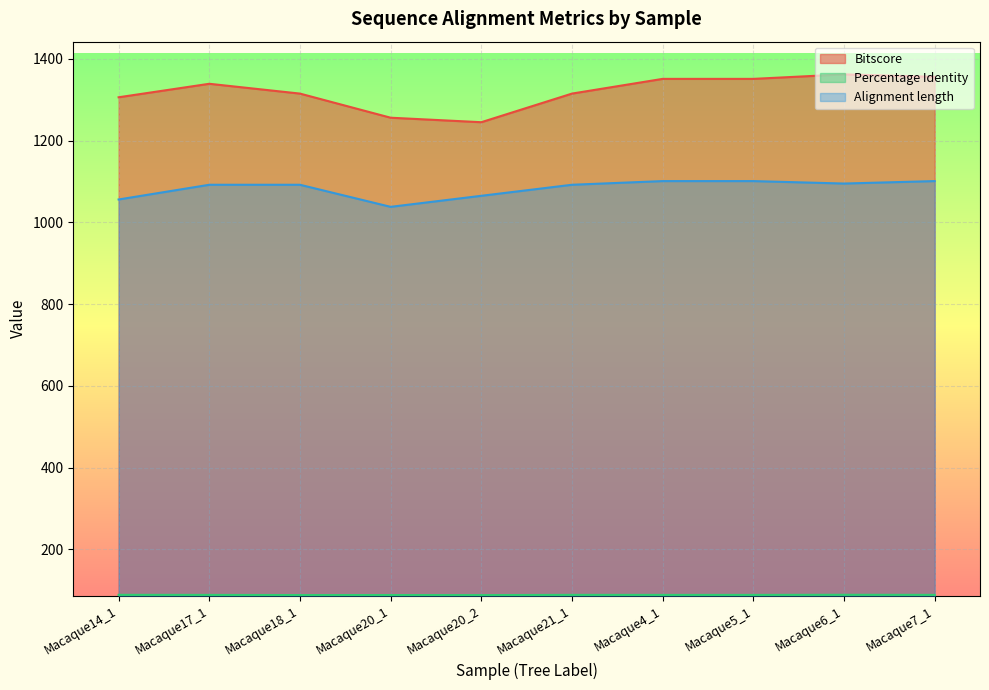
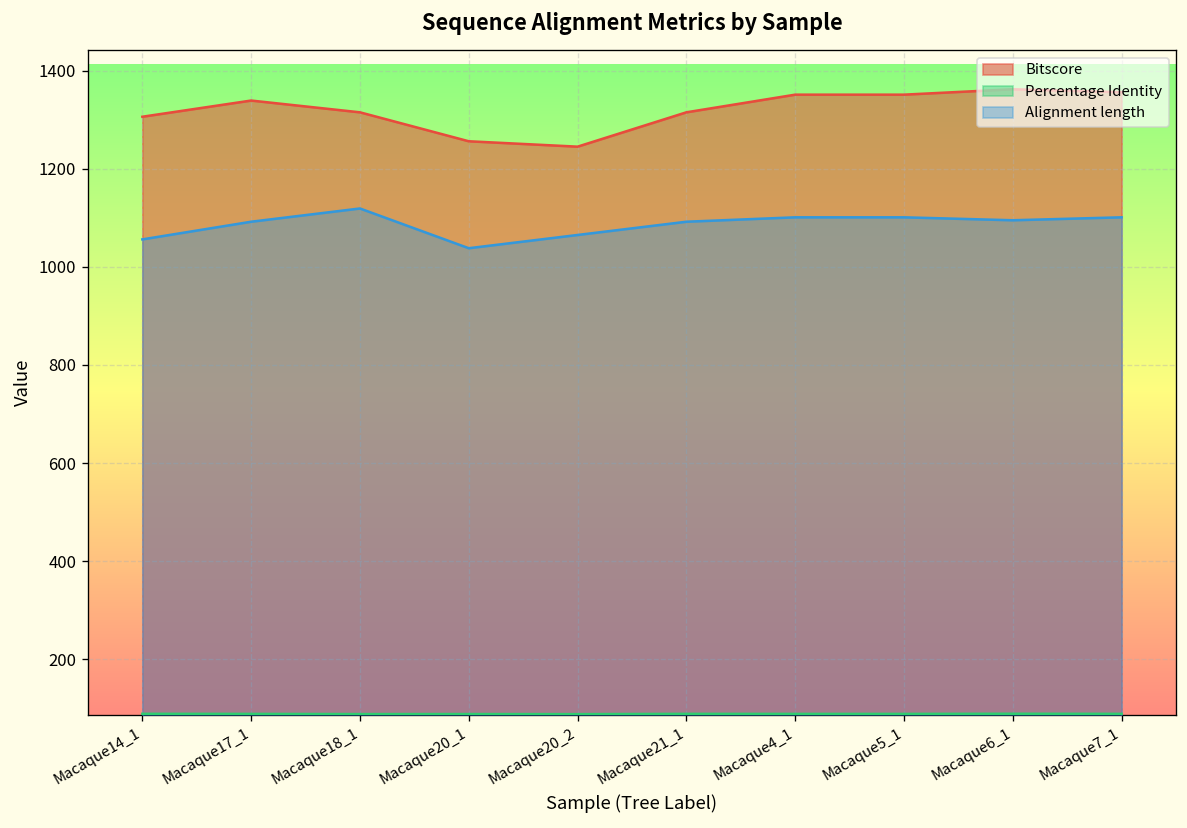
  {
    "Bitscore": {
      "Macaque14_1": 1310,
      "Macaque17_1": 1340,
      "Macaque18_1": 1320,
      "Macaque20_1": 1260,
      "Macaque20_2": 1250,
      "Macaque21_1": 1320,
      "Macaque4_1": 1350,
      "Macaque5_1": 1350
    },
    "Percentage Identity": {
      "Macaque14_1": 90,
      "Macaque17_1": 90,
      "Macaque18_1": 90,
      "Macaque20_1": 90,
      "Macaque20_2": 90,
      "Macaque21_1": 90,
      "Macaque4_1": 90,
      "Macaque5_1": 90,
      "Macaque6_1": 90,
      "Macaque7_1": 90
    },
    "Alignment length": {
      "Macaque14_1": 1060,
      "Macaque17_1": 1090,
-     "Macaque18_1": 1090,
+     "Macaque18_1": 1120,
      "Macaque20_1": 1040,
      "Macaque20_2": 1070,
      "Macaque21_1": 1090,
      "Macaque4_1": 1100,
      "Macaque5_1": 1100,
      "Macaque6_1": 1100,
      "Macaque7_1": 1100
    }
  }
